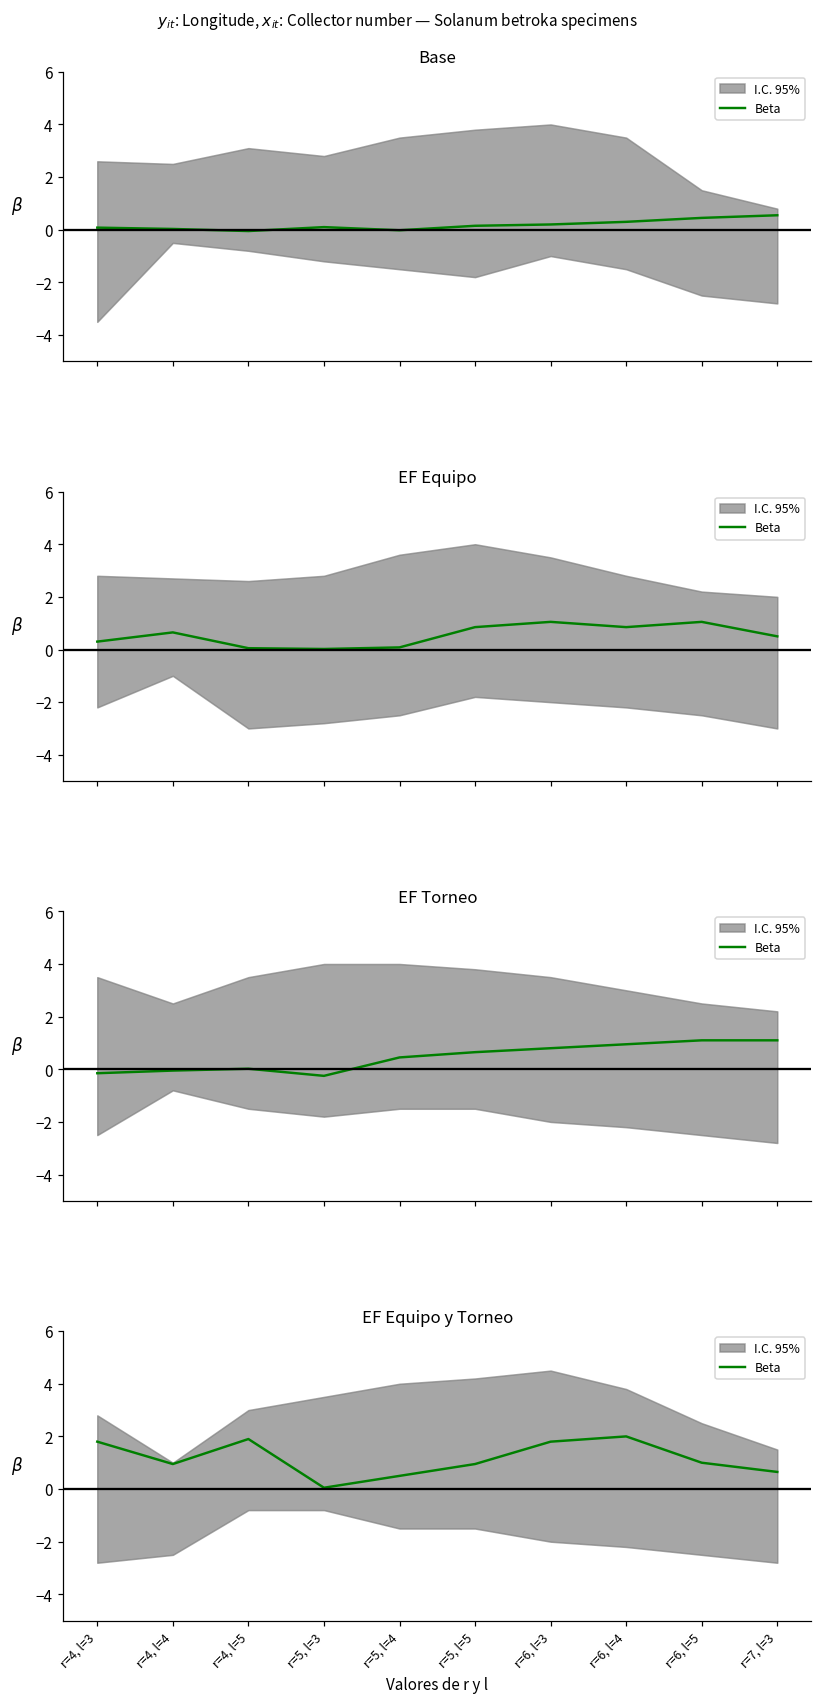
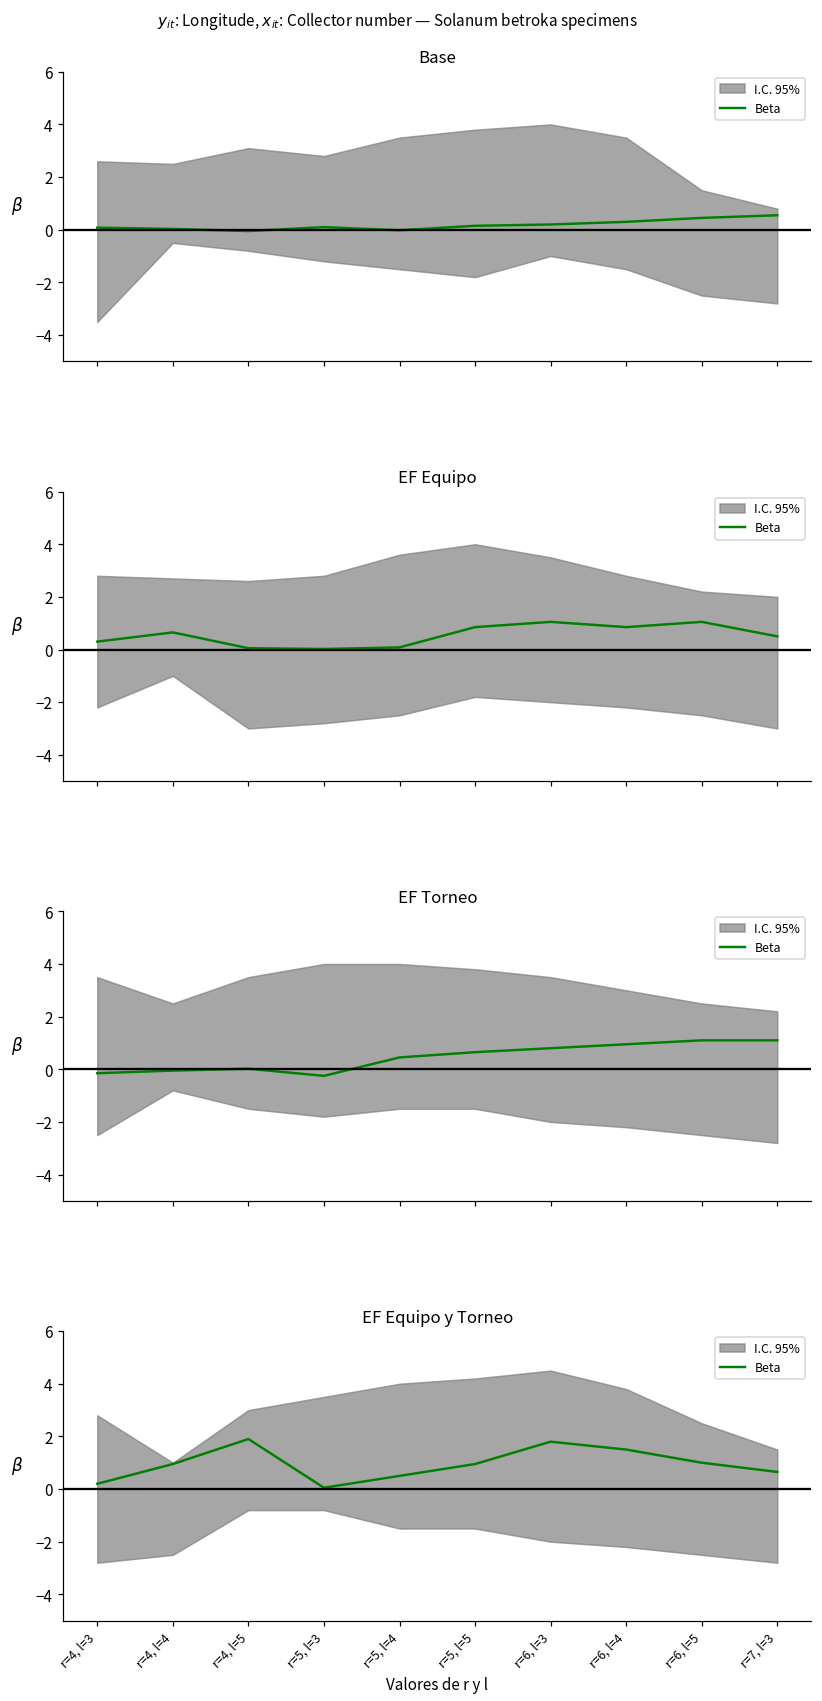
  {
    "EF Equipo y Torneo": {
      "Beta": {
-       "r=4, l=3": 1.8,
+       "r=4, l=3": 0.2,
        "r=4, l=5": 1.9,
        "r=5, l=3": 0.1,
        "r=5, l=4": 0.5,
        "r=5, l=5": 1.0,
        "r=6, l=3": 1.8,
-       "r=6, l=4": 2.0,
+       "r=6, l=4": 1.5,
        "r=6, l=5": 1.0,
        "r=7, l=3": 0.7
      }
    }
  }
